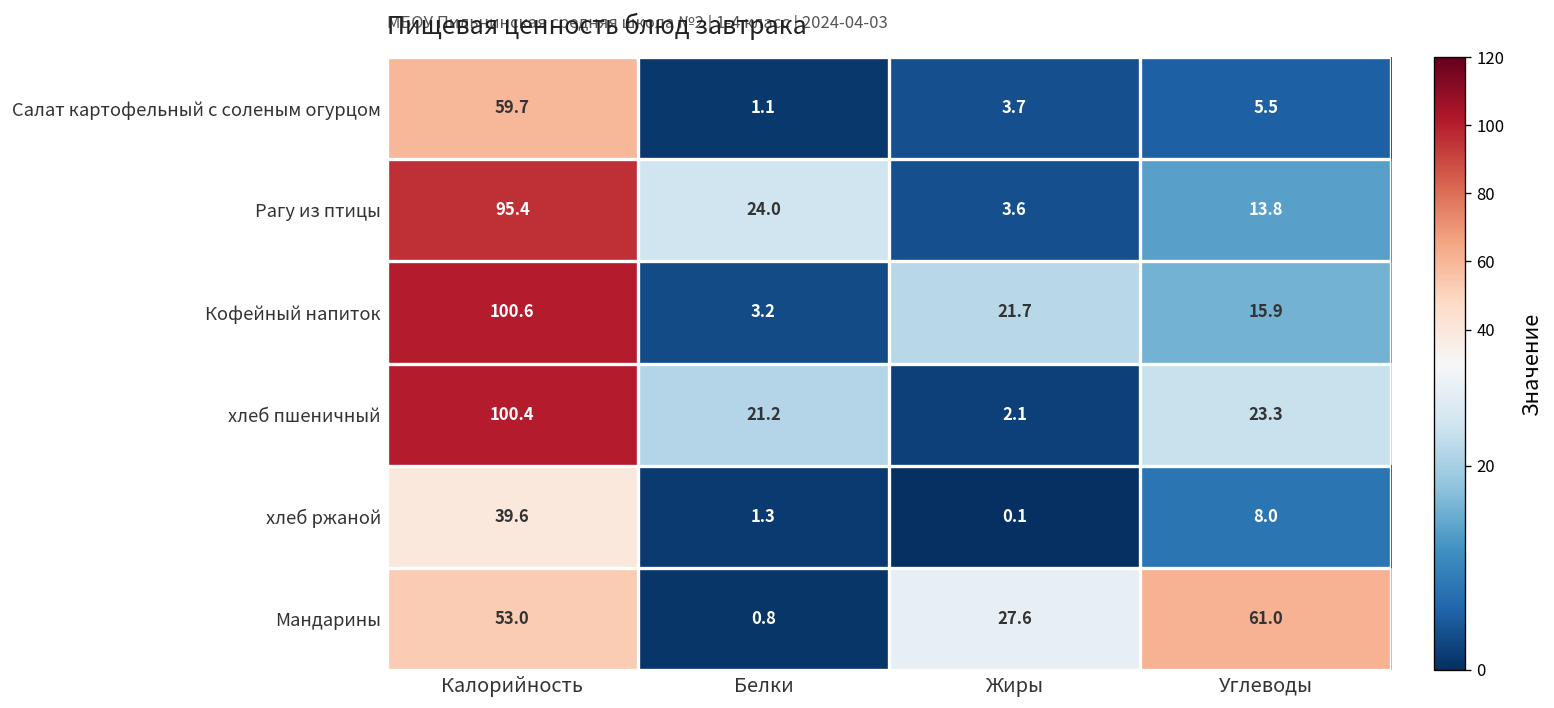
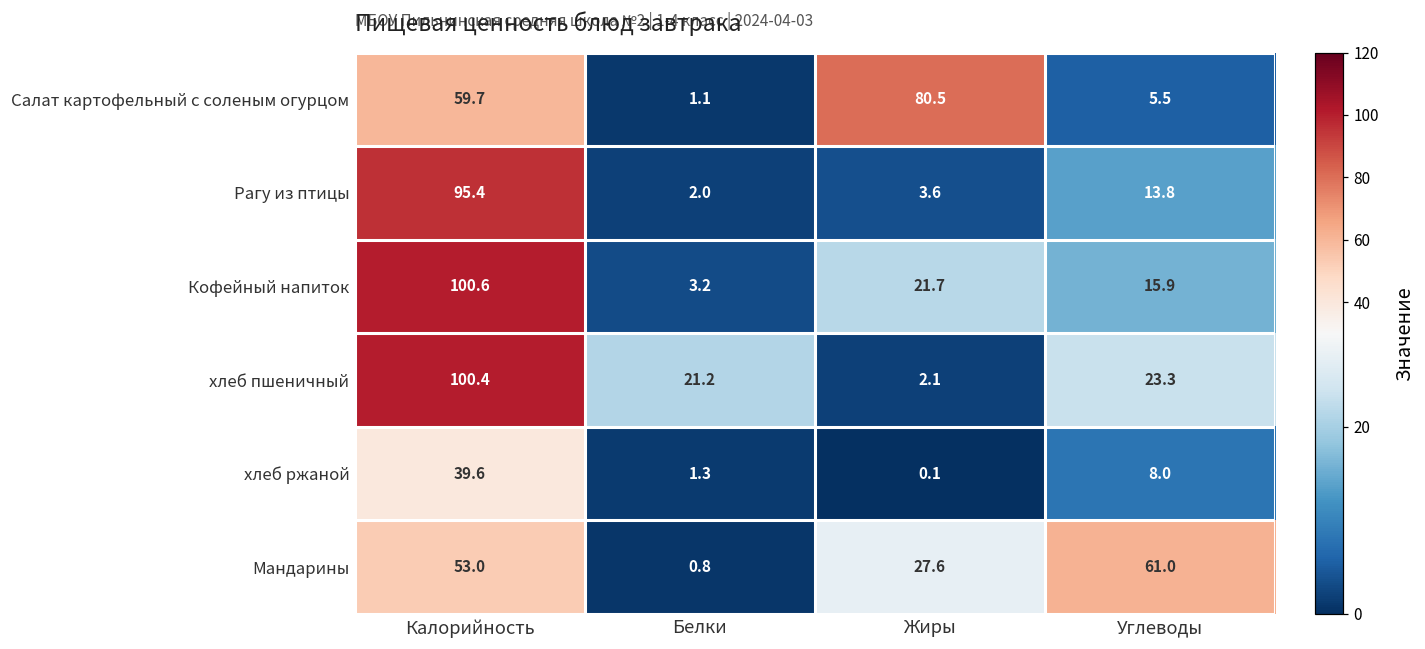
  {
    "Салат картофельный с соленым огурцом": {
      "Калорийность": 59.7,
      "Белки": 1.1,
-     "Жиры": 3.7,
+     "Жиры": 80.5,
      "Углеводы": 5.5
    },
    "Рагу из птицы": {
      "Калорийность": 95.4,
-     "Белки": 24.0,
+     "Белки": 2.0,
      "Жиры": 3.6,
      "Углеводы": 13.8
    },
    "Кофейный напиток": {
      "Калорийность": 100.6,
      "Белки": 3.2,
      "Жиры": 21.7,
      "Углеводы": 15.9
    },
    "хлеб пшеничный": {
      "Калорийность": 100.4,
      "Белки": 21.2,
      "Жиры": 2.1,
      "Углеводы": 23.3
    },
    "хлеб ржаной": {
      "Калорийность": 39.6,
      "Белки": 1.3,
      "Жиры": 0.1,
      "Углеводы": 8.0
    },
    "Мандарины": {
      "Калорийность": 53.0,
      "Белки": 0.8,
      "Жиры": 27.6,
      "Углеводы": 61.0
    }
  }
